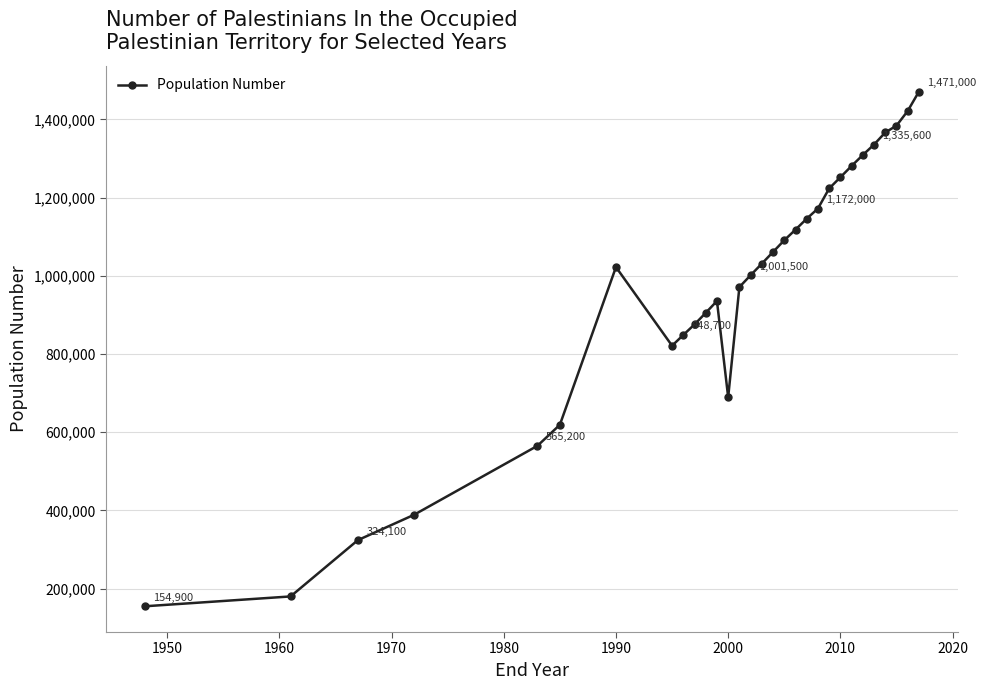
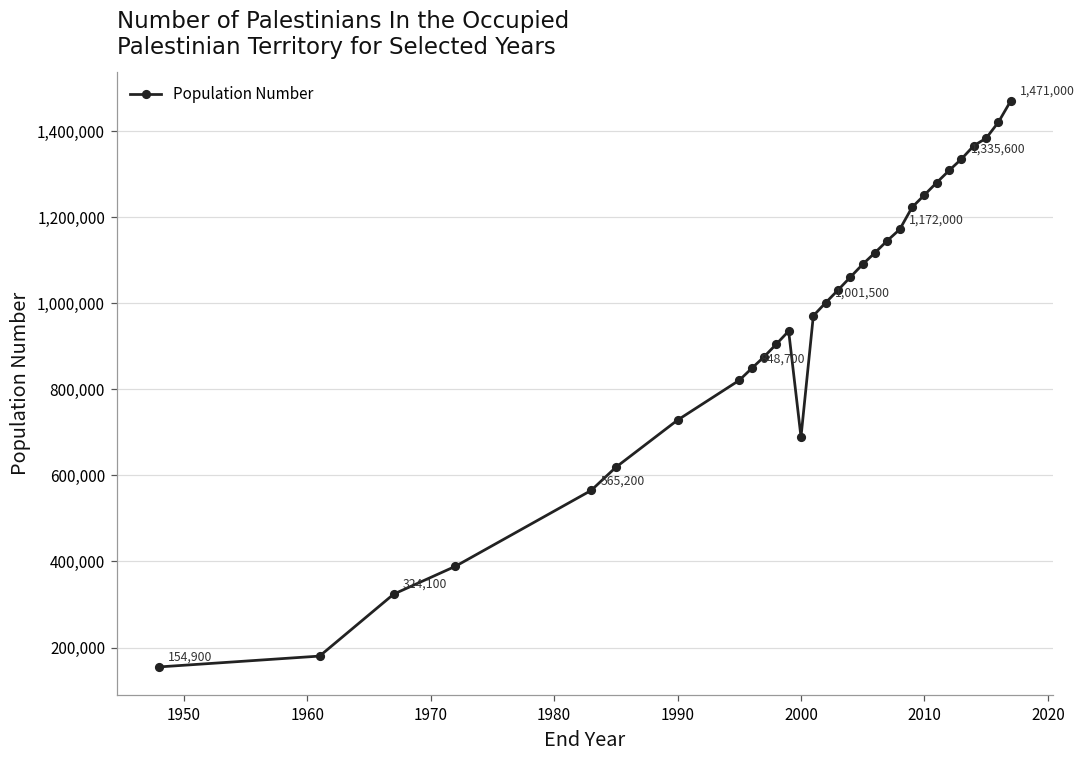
  {
-   "1990": "1,020,000",
+   "1990": "730,000",
    "2000": "690,000",
    "2010": "1,250,000"
  }
